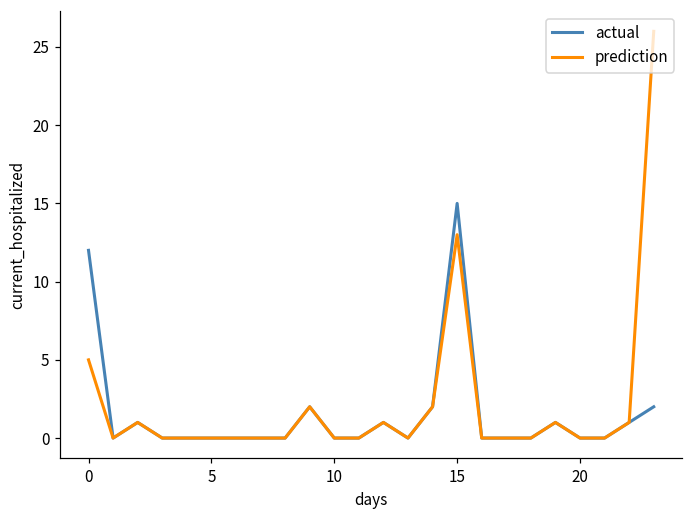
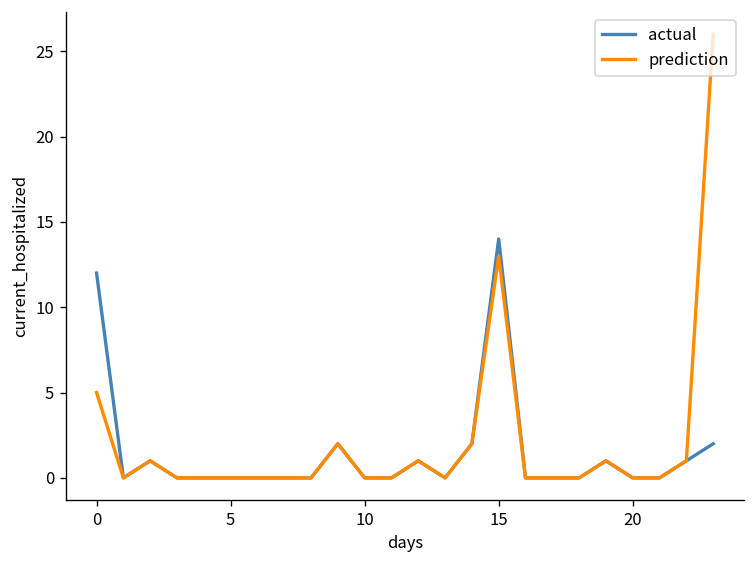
  {
    "actual": {
      "0": 12,
-     "15": 15
+     "15": 14
    },
    "prediction": {
      "0": 5,
      "15": 13
    }
  }
